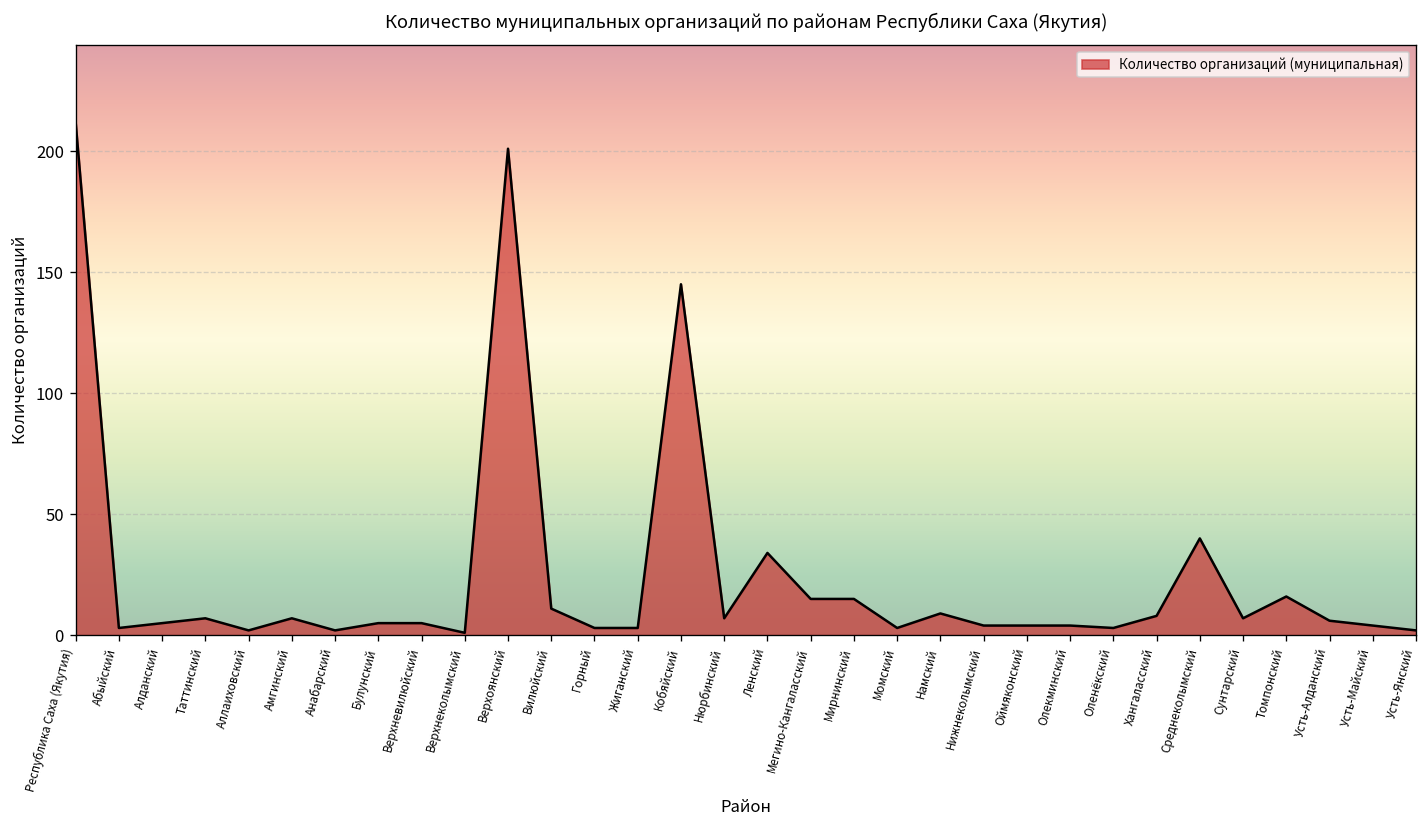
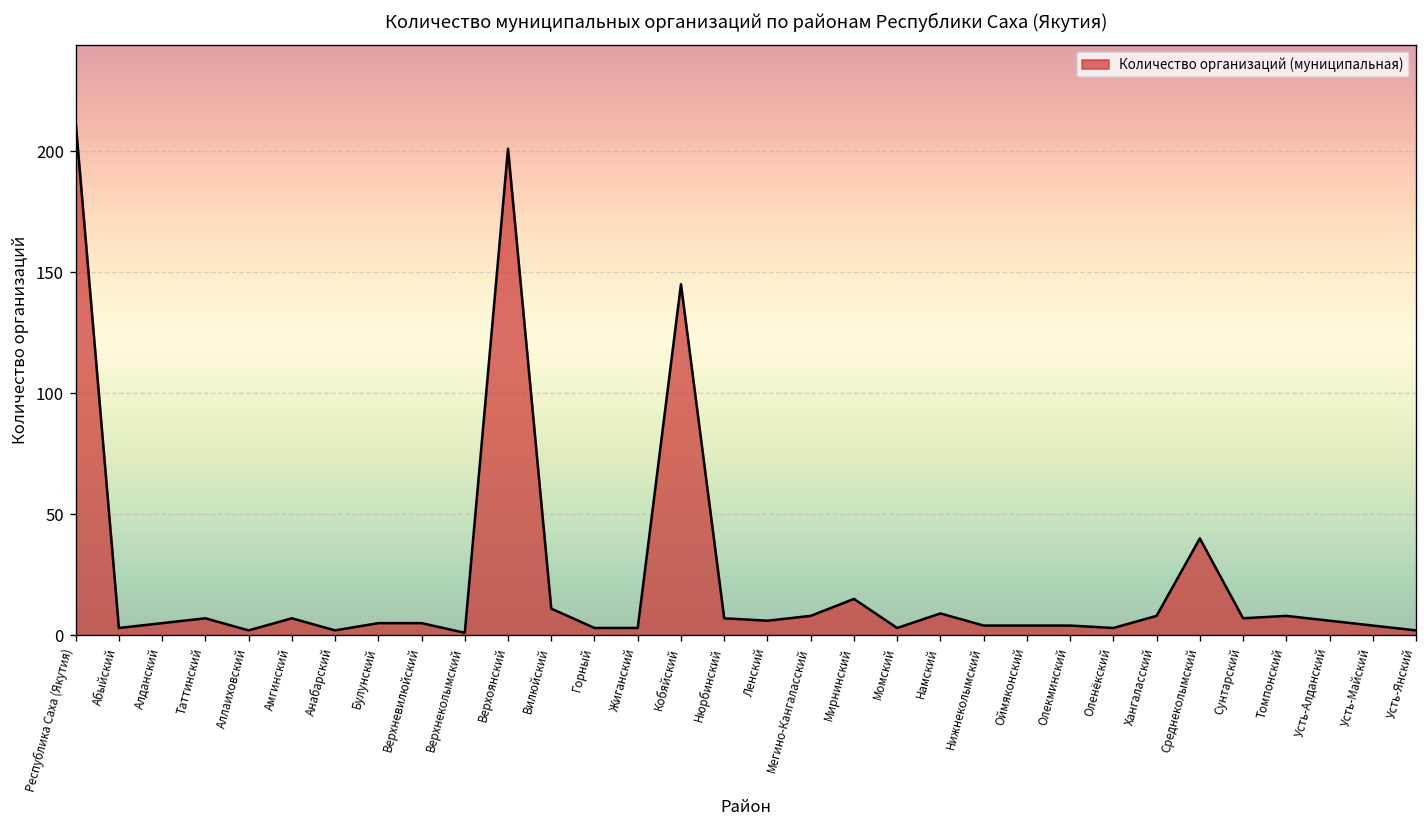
  {
    "Республика Саха (Якутия)": 212,
    "Абыйский": 3,
    "Алданский": 5,
    "Таттинский": 7,
    "Аллаиховский": 2,
    "Амгинский": 7,
    "Анабарский": 2,
    "Булунский": 5,
    "Верхневилюйский": 5,
    "Верхнеколымский": 1,
    "Верхоянский": 201,
    "Вилюйский": 11,
    "Горный": 3,
    "Жиганский": 3,
    "Кобяйский": 145,
    "Нюрбинский": 7,
-   "Ленский": 34,
-   "Мегино-Кангаласский": 15,
+   "Ленский": 6,
+   "Мегино-Кангаласский": 8,
    "Мирнинский": 15,
    "Момский": 3,
    "Намский": 9,
    "Нижнеколымский": 4,
    "Оймяконский": 4,
    "Олекминский": 4,
    "Оленёкский": 3,
    "Хангаласский": 8,
    "Среднеколымский": 40,
    "Сунтарский": 7,
-   "Томпонский": 16,
+   "Томпонский": 8,
    "Усть-Алданский": 6,
    "Усть-Майский": 4,
    "Усть-Янский": 2
  }
